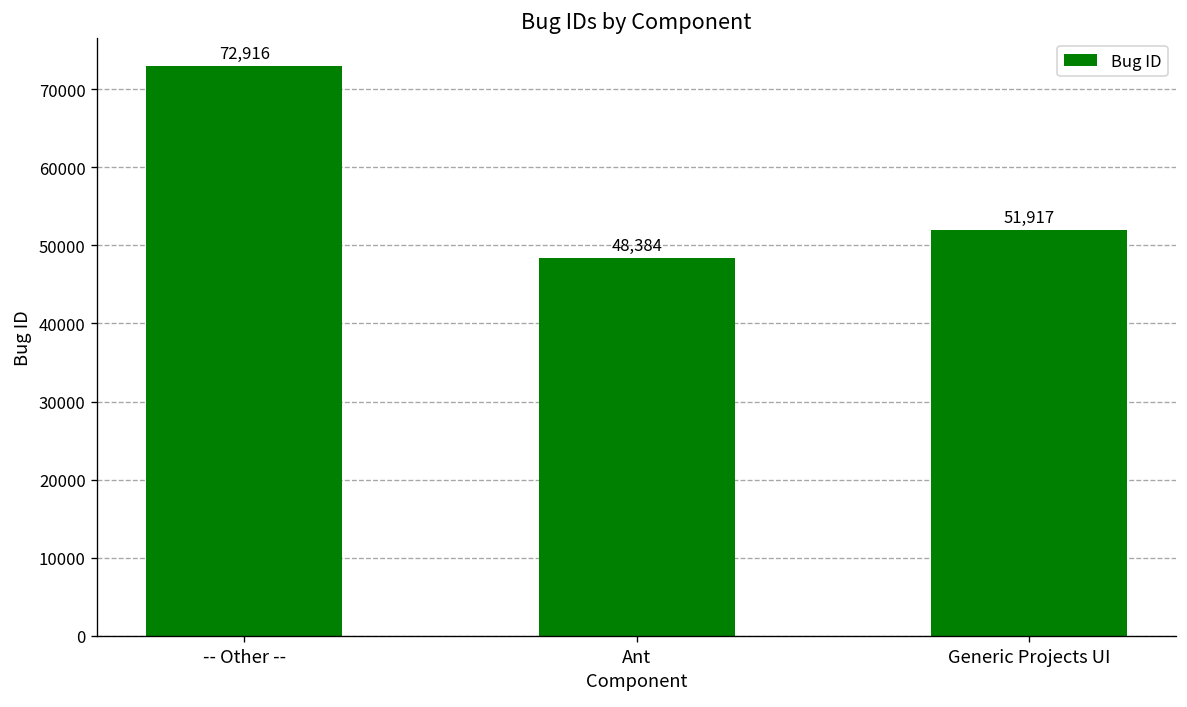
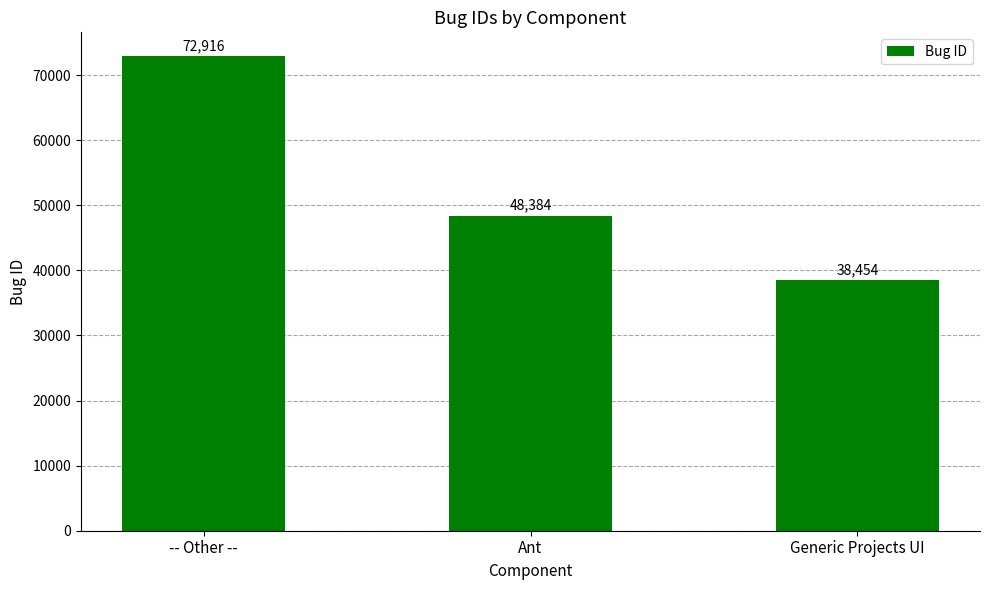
  {
    "-- Other --": "72,916",
    "Ant": "48,384",
-   "Generic Projects UI": "51,917"
+   "Generic Projects UI": "38,454"
  }
